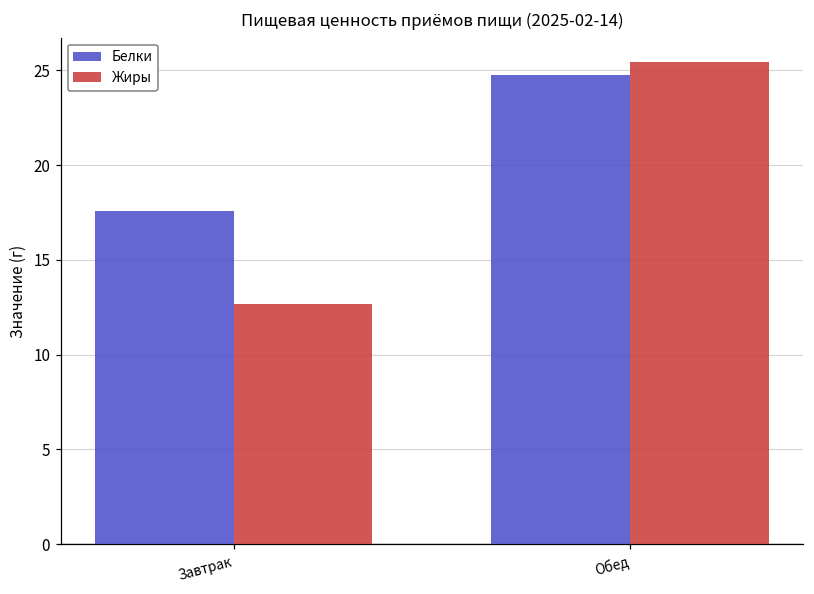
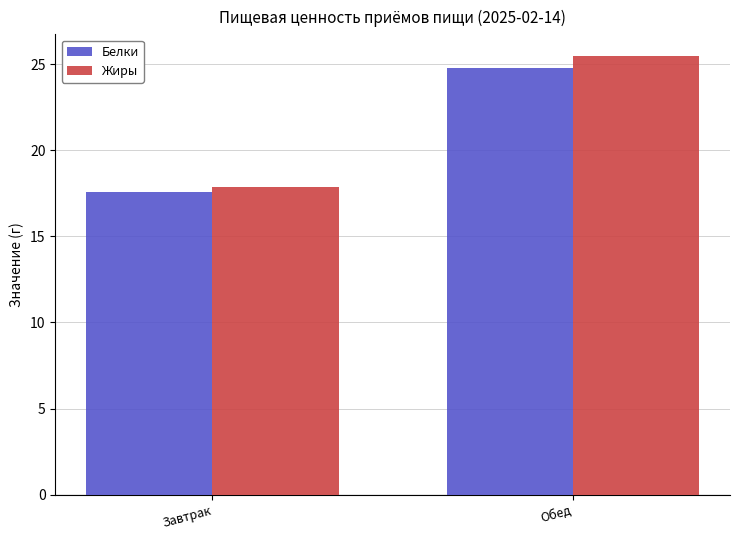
  {
    "Белки": {
      "Завтрак": 17.6,
      "Обед": 24.8
    },
    "Жиры": {
-     "Завтрак": 12.7,
+     "Завтрак": 17.9,
      "Обед": 25.5
    }
  }
